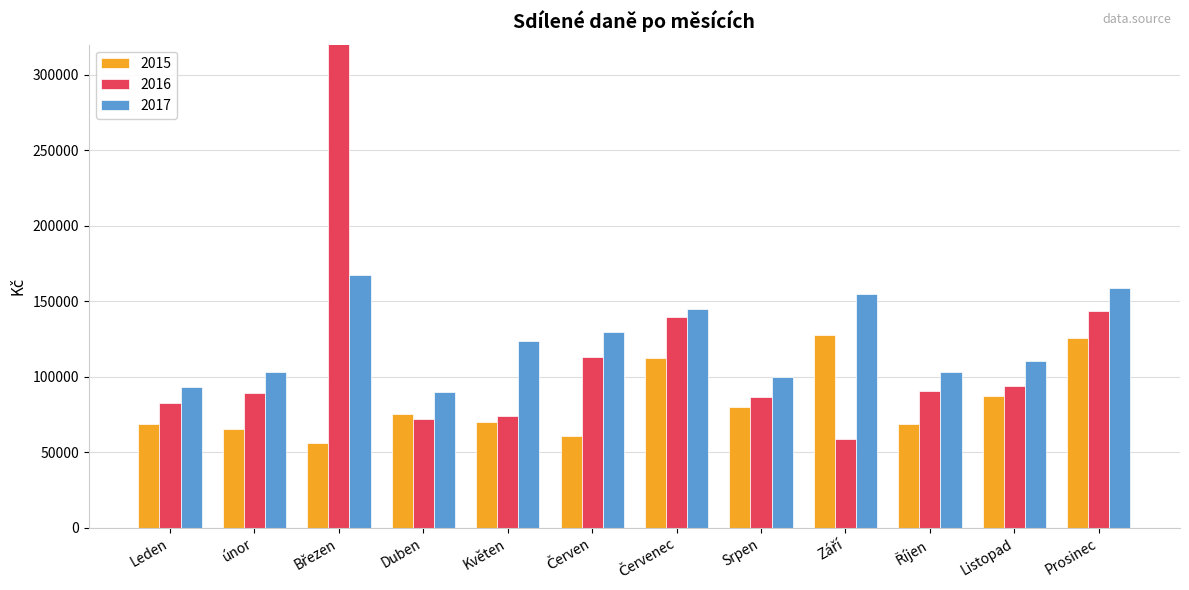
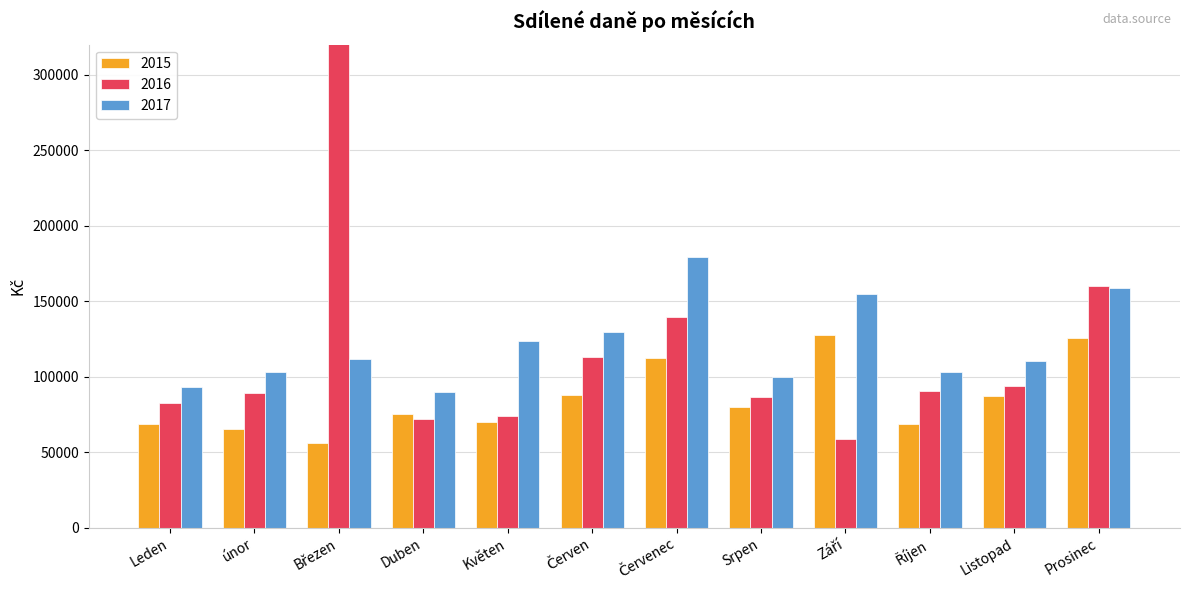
  {
    "2015": {
      "Leden": 68000,
      "únor": 65000,
      "Březen": 56000,
      "Duben": 76000,
      "Květen": 70000,
-     "Červen": 61000,
+     "Červen": 88000,
      "Červenec": 112000,
      "Srpen": 80000,
      "Září": 127000,
      "Říjen": 69000,
      "Listopad": 87000,
      "Prosinec": 126000
    },
    "2016": {
      "Leden": 83000,
      "únor": 89000,
      "Duben": 72000,
      "Květen": 74000,
      "Červen": 113000,
      "Červenec": 139000,
      "Srpen": 86000,
      "Září": 59000,
      "Říjen": 90000,
      "Listopad": 94000,
-     "Prosinec": 144000
+     "Prosinec": 160000
    },
    "2017": {
      "Leden": 93000,
      "únor": 103000,
-     "Březen": 167000,
+     "Březen": 112000,
      "Duben": 90000,
      "Květen": 123000,
      "Červen": 130000,
-     "Červenec": 145000,
+     "Červenec": 179000,
      "Srpen": 100000,
      "Září": 155000,
      "Říjen": 103000,
      "Listopad": 111000,
      "Prosinec": 159000
    }
  }
